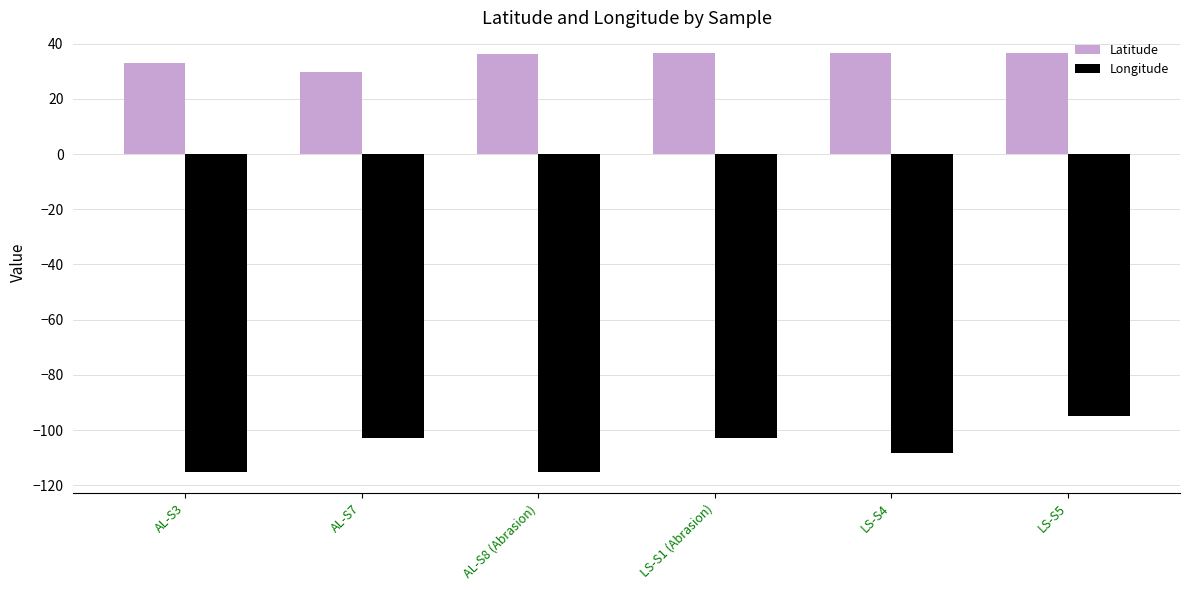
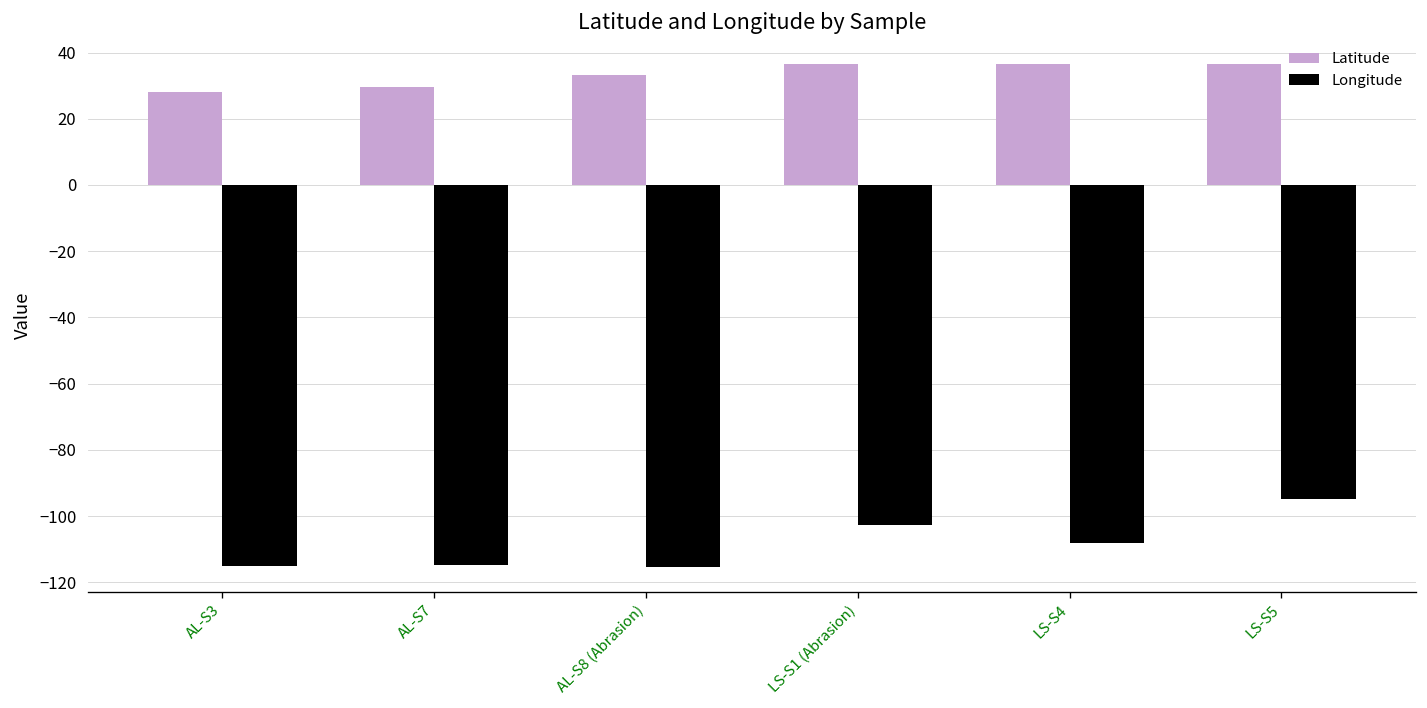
  {
    "Latitude": {
-     "AL-S3": 33,
+     "AL-S3": 28,
      "AL-S7": 30,
-     "AL-S8 (Abrasion)": 36,
+     "AL-S8 (Abrasion)": 33,
      "LS-S1 (Abrasion)": 37,
      "LS-S4": 37,
      "LS-S5": 37
    },
    "Longitude": {
      "AL-S3": -115,
-     "AL-S7": -103,
+     "AL-S7": -115,
      "AL-S8 (Abrasion)": -115,
      "LS-S1 (Abrasion)": -103,
      "LS-S4": -108,
      "LS-S5": -95
    }
  }
